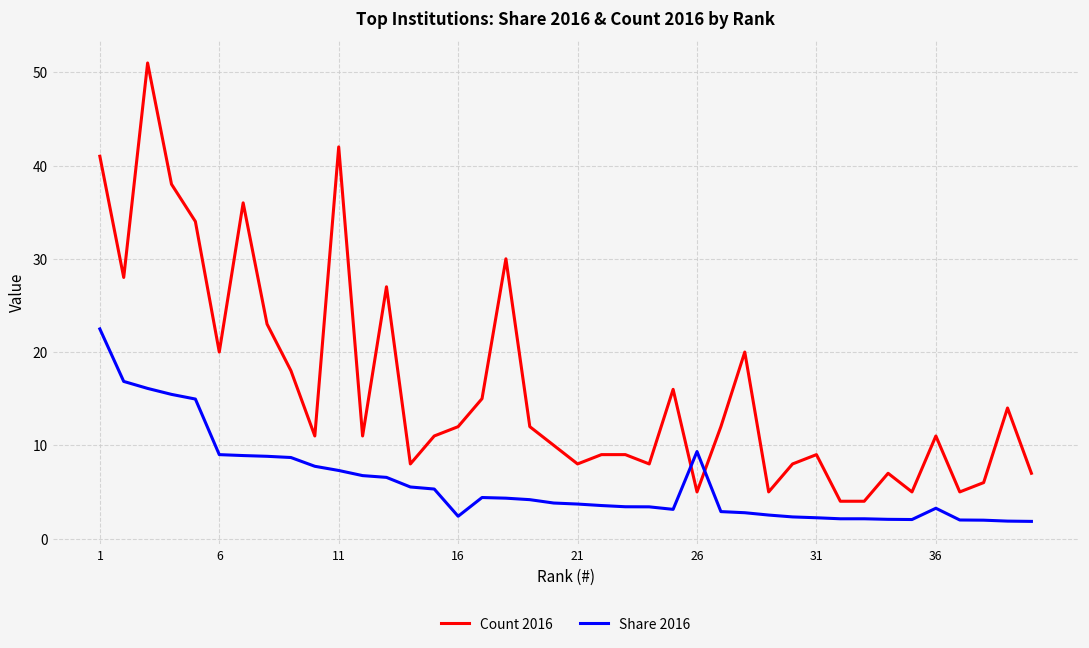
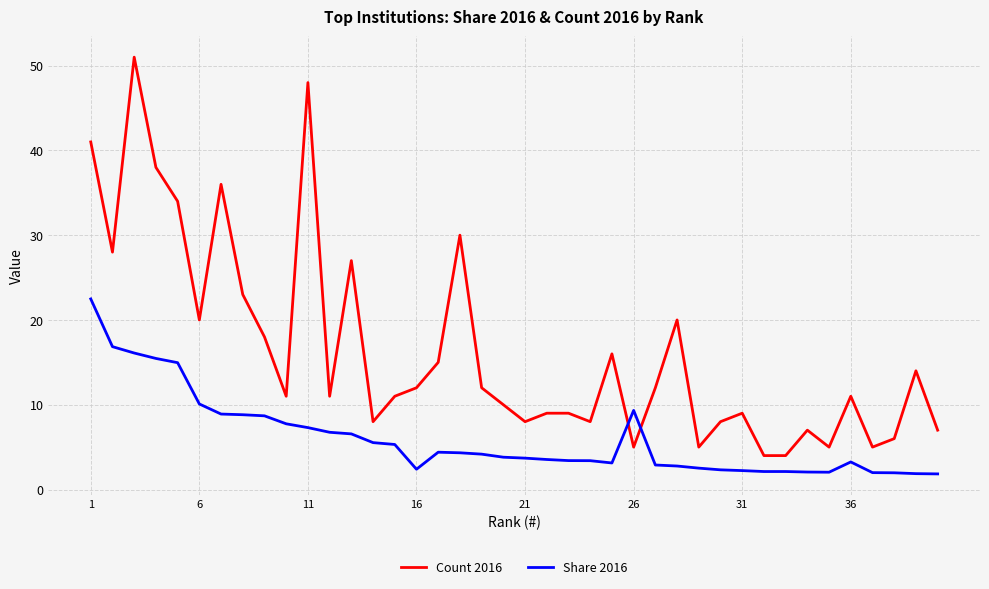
  {
    "Count 2016": {
      "1": 41,
      "6": 20,
-     "11": 42,
+     "11": 48,
      "16": 12,
      "21": 8,
      "26": 5,
      "31": 9,
      "36": 11
    },
    "Share 2016": {
      "1": 22,
-     "6": 9,
+     "6": 10,
      "11": 7,
      "16": 2,
      "21": 4,
      "26": 9,
      "31": 2,
      "36": 3
    }
  }
